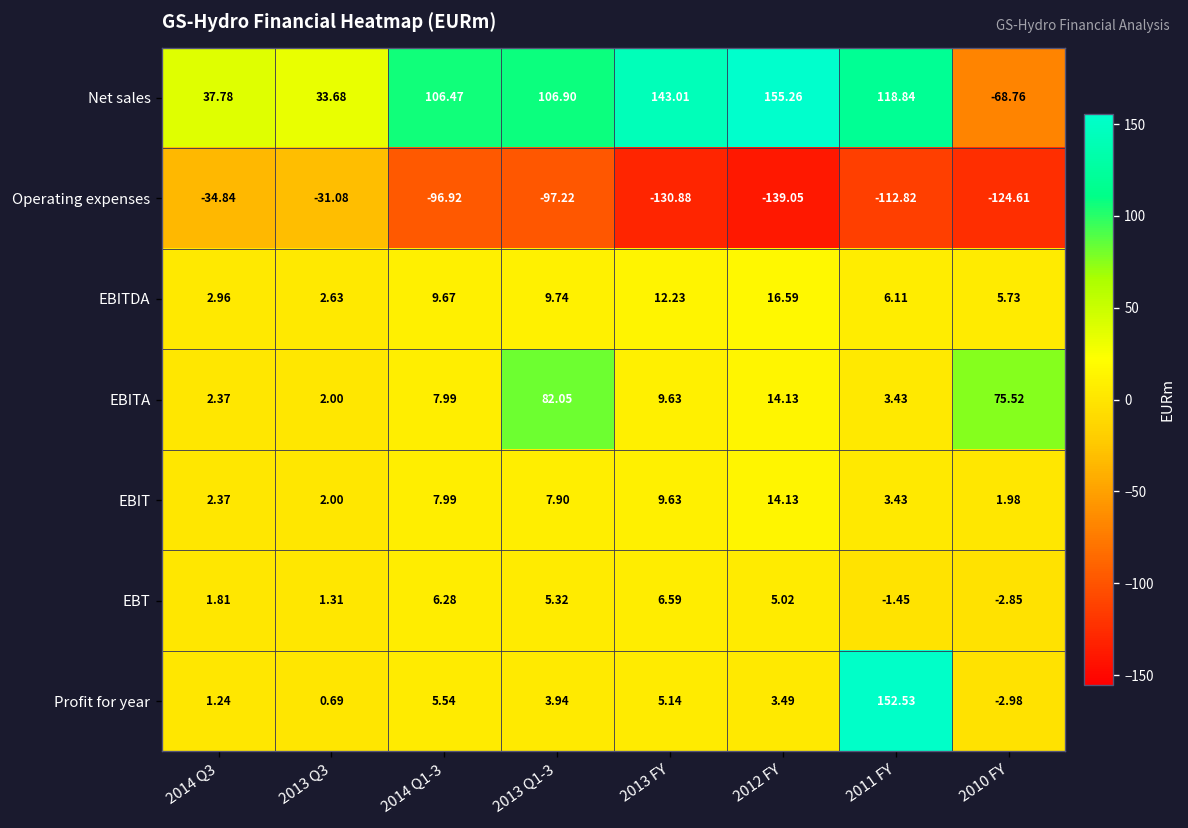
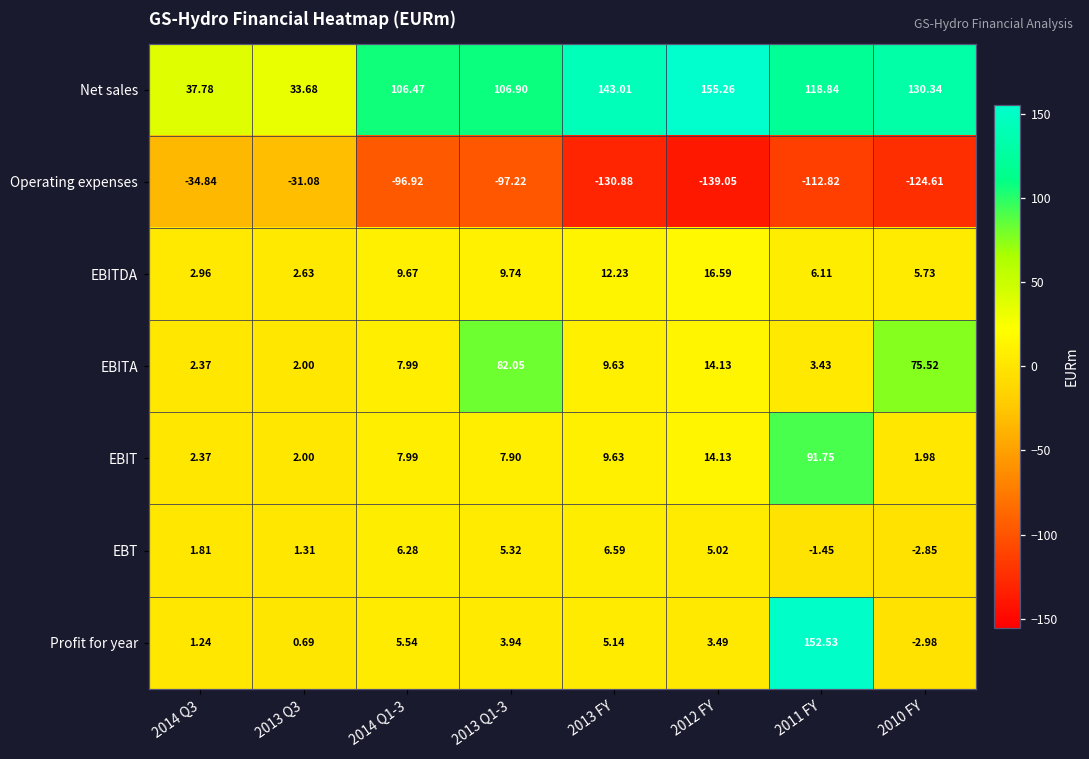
  {
    "Net sales": {
      "2014 Q3": 37.78,
      "2013 Q3": 33.68,
      "2014 Q1-3": 106.47,
      "2013 Q1-3": 106.90,
      "2013 FY": 143.01,
      "2012 FY": 155.26,
      "2011 FY": 118.84,
-     "2010 FY": -68.76
+     "2010 FY": 130.34
    },
    "Operating expenses": {
      "2014 Q3": -34.84,
      "2013 Q3": -31.08,
      "2014 Q1-3": -96.92,
      "2013 Q1-3": -97.22,
      "2013 FY": -130.88,
      "2012 FY": -139.05,
      "2011 FY": -112.82,
      "2010 FY": -124.61
    },
    "EBITDA": {
      "2014 Q3": 2.96,
      "2013 Q3": 2.63,
      "2014 Q1-3": 9.67,
      "2013 Q1-3": 9.74,
      "2013 FY": 12.23,
      "2012 FY": 16.59,
      "2011 FY": 6.11,
      "2010 FY": 5.73
    },
    "EBITA": {
      "2014 Q3": 2.37,
      "2013 Q3": 2.00,
      "2014 Q1-3": 7.99,
      "2013 Q1-3": 82.05,
      "2013 FY": 9.63,
      "2012 FY": 14.13,
      "2011 FY": 3.43,
      "2010 FY": 75.52
    },
    "EBIT": {
      "2014 Q3": 2.37,
      "2013 Q3": 2.00,
      "2014 Q1-3": 7.99,
      "2013 Q1-3": 7.90,
      "2013 FY": 9.63,
      "2012 FY": 14.13,
-     "2011 FY": 3.43,
+     "2011 FY": 91.75,
      "2010 FY": 1.98
    },
    "EBT": {
      "2014 Q3": 1.81,
      "2013 Q3": 1.31,
      "2014 Q1-3": 6.28,
      "2013 Q1-3": 5.32,
      "2013 FY": 6.59,
      "2012 FY": 5.02,
      "2011 FY": -1.45,
      "2010 FY": -2.85
    },
    "Profit for year": {
      "2014 Q3": 1.24,
      "2013 Q3": 0.69,
      "2014 Q1-3": 5.54,
      "2013 Q1-3": 3.94,
      "2013 FY": 5.14,
      "2012 FY": 3.49,
      "2011 FY": 152.53,
      "2010 FY": -2.98
    }
  }
